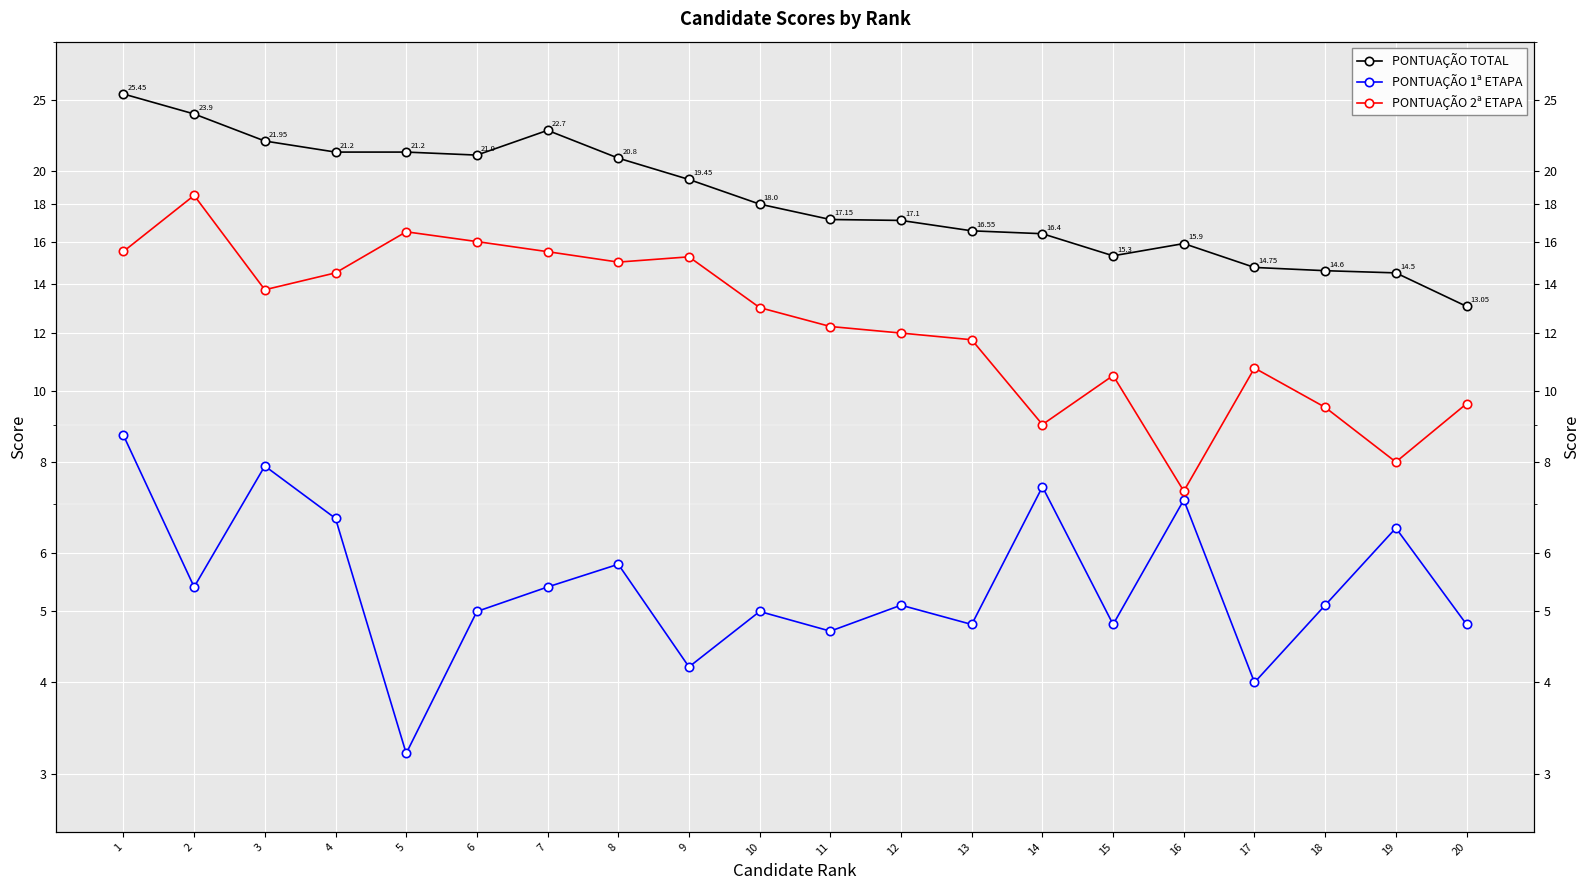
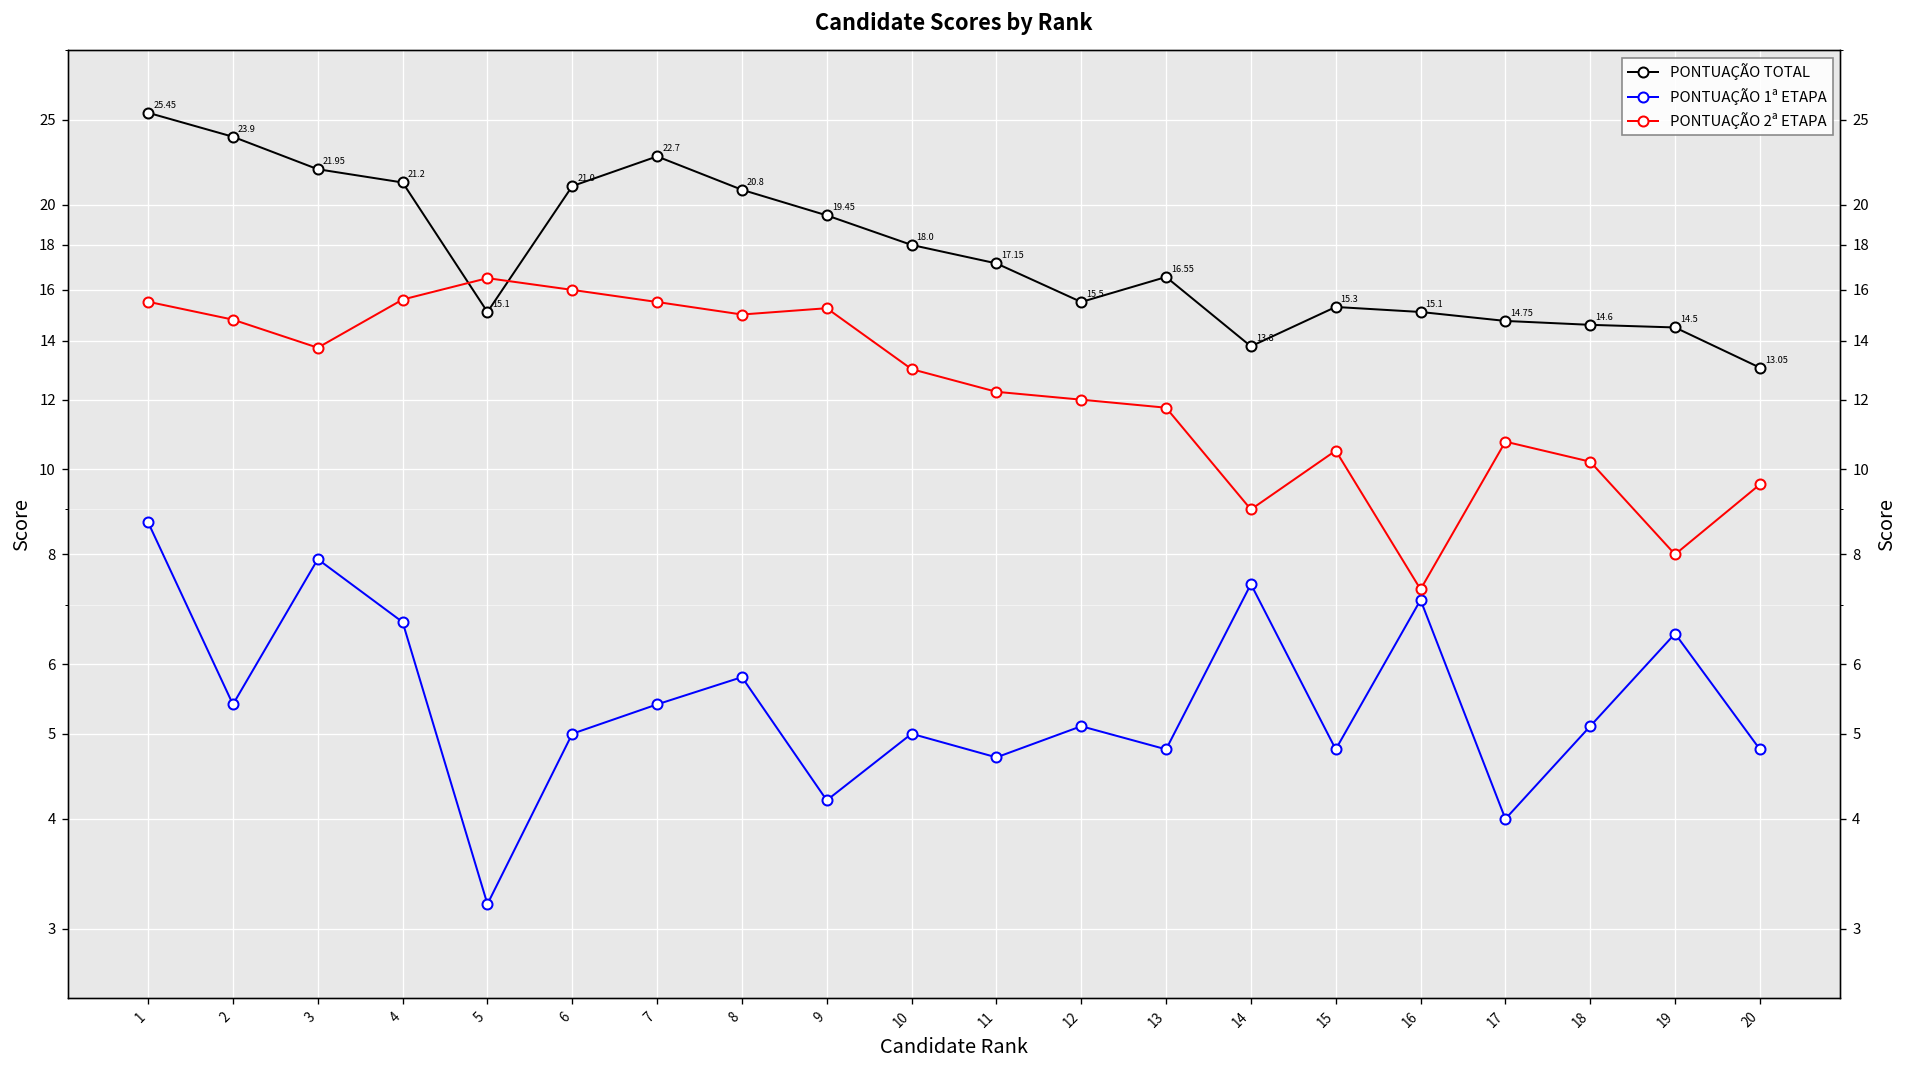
  {
    "PONTUAÇÃO TOTAL": {
      "1": 25.45,
      "2": 23.9,
      "3": 21.95,
      "4": 21.2,
-     "5": 21.2,
+     "5": 15.1,
      "6": 21.0,
      "7": 22.7,
      "8": 20.8,
      "9": 19.45,
      "10": 18.0,
      "11": 17.15,
-     "12": 17.1,
+     "12": 15.5,
      "13": 16.55,
-     "14": 16.4,
+     "14": 13.8,
      "15": 15.3,
-     "16": 15.9,
+     "16": 15.1,
      "17": 14.75,
      "18": 14.6,
      "19": 14.5,
      "20": 13.05
    },
    "PONTUAÇÃO 1ª ETAPA": {
      "1": 8.7,
      "2": 5.4,
      "3": 7.9,
      "4": 6.7,
      "5": 3.2,
      "6": 5.0,
      "7": 5.4,
      "8": 5.8,
      "9": 4.2,
      "10": 5.0,
      "11": 4.7,
      "12": 5.1,
      "13": 4.8,
      "14": 7.4,
      "15": 4.8,
      "16": 7.1,
      "17": 4.0,
      "18": 5.1,
      "19": 6.5,
      "20": 4.8
    },
    "PONTUAÇÃO 2ª ETAPA": {
      "1": 15.5,
-     "2": 18.5,
+     "2": 14.8,
      "3": 13.8,
-     "4": 14.5,
+     "4": 15.6,
      "5": 16.5,
      "6": 16.0,
      "7": 15.5,
      "8": 15.0,
      "9": 15.3,
      "10": 13.0,
      "11": 12.3,
      "12": 12.0,
      "13": 11.8,
      "14": 9.0,
      "15": 10.5,
      "16": 7.3,
      "17": 10.8,
-     "18": 9.5,
+     "18": 10.2,
      "19": 8.0,
      "20": 9.6
    }
  }
